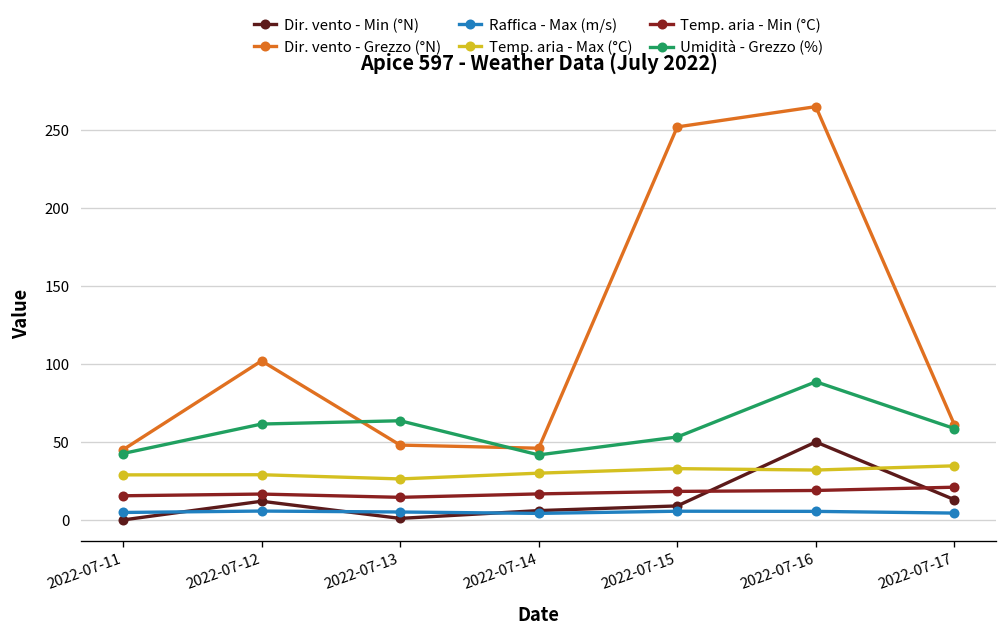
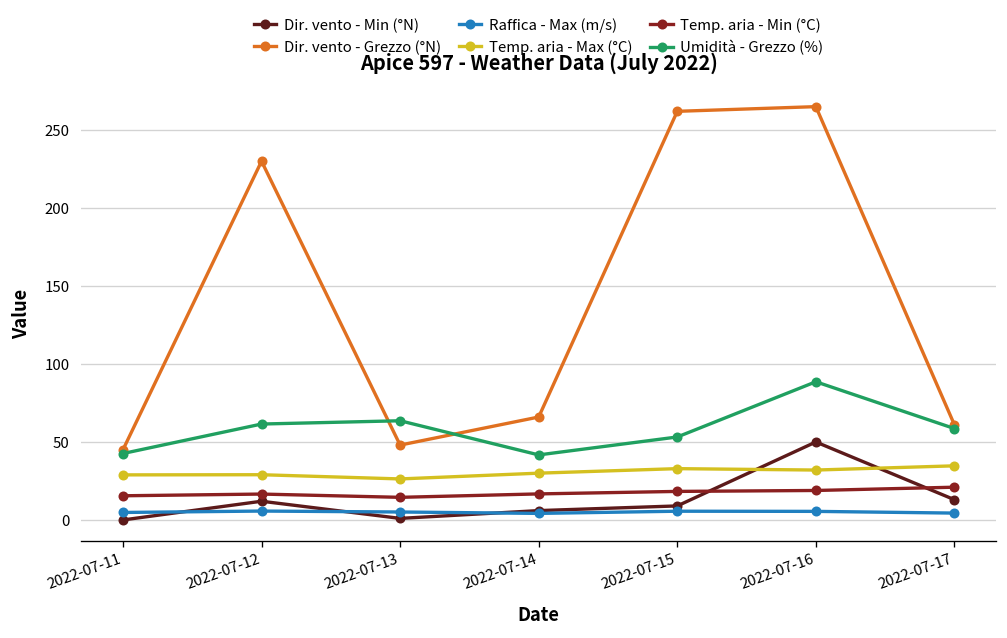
  {
    "Dir. vento - Grezzo (°N)": {
      "2022-07-11": 45,
-     "2022-07-12": 102,
+     "2022-07-12": 230,
      "2022-07-13": 48,
-     "2022-07-14": 46,
-     "2022-07-15": 252,
+     "2022-07-14": 66,
+     "2022-07-15": 262,
      "2022-07-16": 265,
      "2022-07-17": 61
    },
    "Raffica - Max (m/s)": {
      "2022-07-11": 5,
      "2022-07-12": 6,
      "2022-07-13": 5,
      "2022-07-15": 6,
      "2022-07-16": 6,
      "2022-07-17": 4
    },
    "Temp. aria - Max (°C)": {
      "2022-07-11": 29,
      "2022-07-12": 29,
      "2022-07-13": 26,
      "2022-07-14": 30,
      "2022-07-15": 33,
      "2022-07-16": 32,
      "2022-07-17": 35
    },
    "Umidità - Grezzo (%)": {
      "2022-07-11": 43,
      "2022-07-12": 62,
      "2022-07-13": 64,
      "2022-07-14": 42,
      "2022-07-15": 53,
      "2022-07-16": 89,
      "2022-07-17": 59
    }
  }
